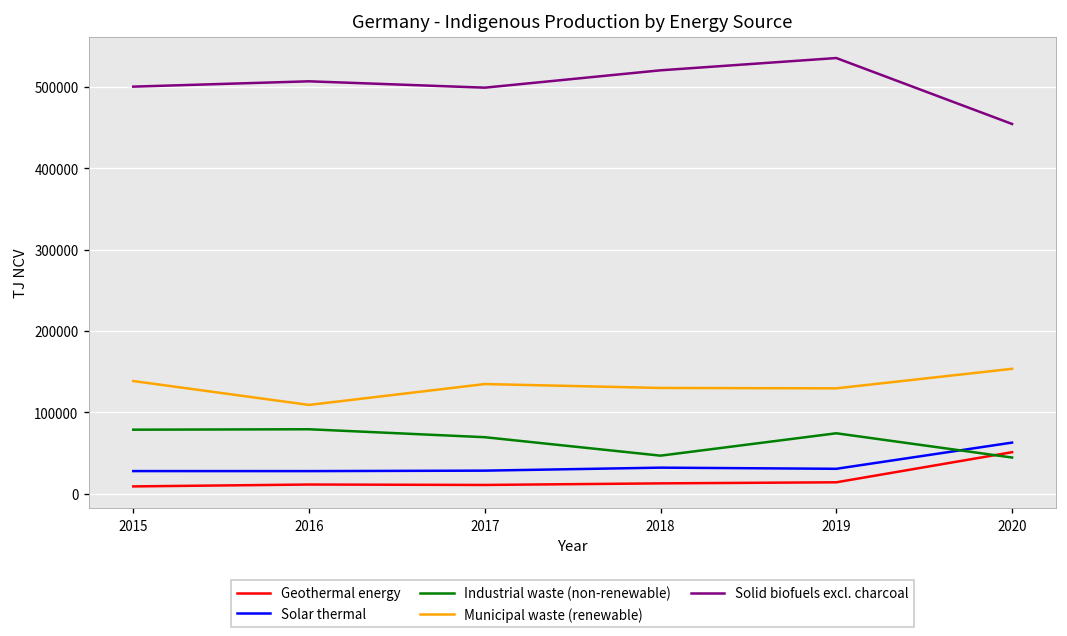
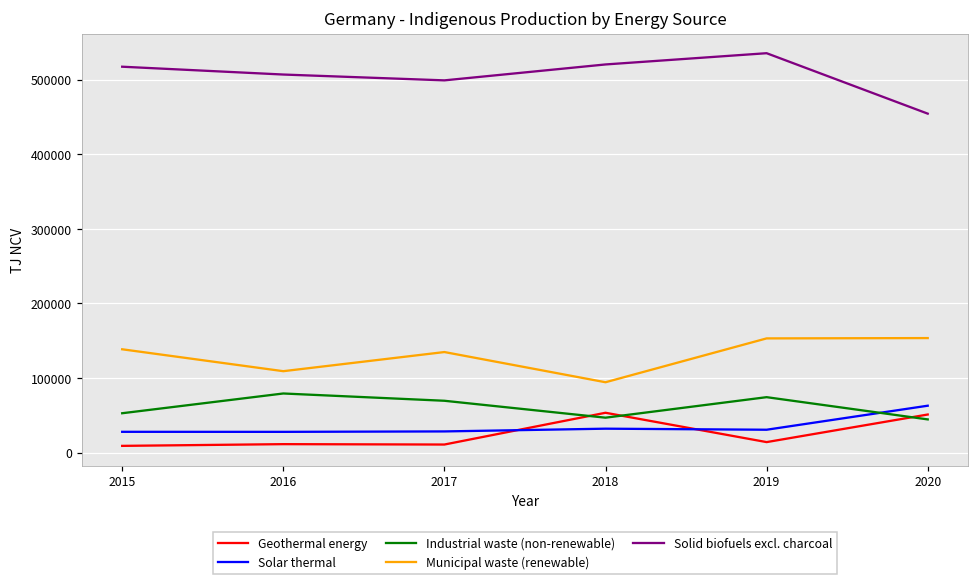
  {
    "Geothermal energy": {
      "2015": 10000,
      "2016": 10000,
      "2017": 10000,
-     "2018": 10000,
+     "2018": 50000,
      "2019": 10000,
      "2020": 50000
    },
    "Solar thermal": {
      "2015": 30000,
      "2016": 30000,
      "2017": 30000,
      "2018": 30000,
      "2019": 30000,
      "2020": 60000
    },
    "Industrial waste (non-renewable)": {
-     "2015": 80000,
+     "2015": 50000,
      "2016": 80000,
      "2017": 70000,
      "2018": 50000,
      "2019": 70000,
      "2020": 40000
    },
    "Municipal waste (renewable)": {
      "2015": 140000,
      "2016": 110000,
      "2017": 130000,
-     "2018": 130000,
-     "2019": 130000,
+     "2018": 90000,
+     "2019": 150000,
      "2020": 150000
    },
    "Solid biofuels excl. charcoal": {
-     "2015": 500000,
+     "2015": 520000,
      "2016": 510000,
      "2017": 500000,
      "2018": 520000,
      "2019": 540000,
      "2020": 450000
    }
  }
